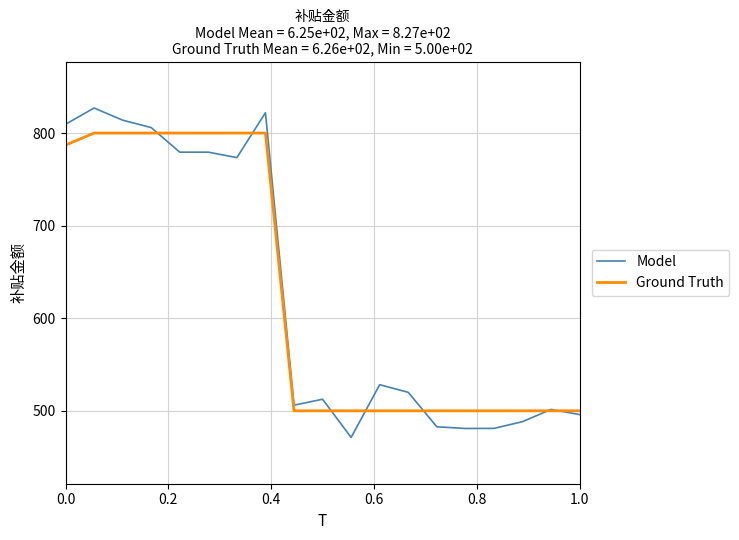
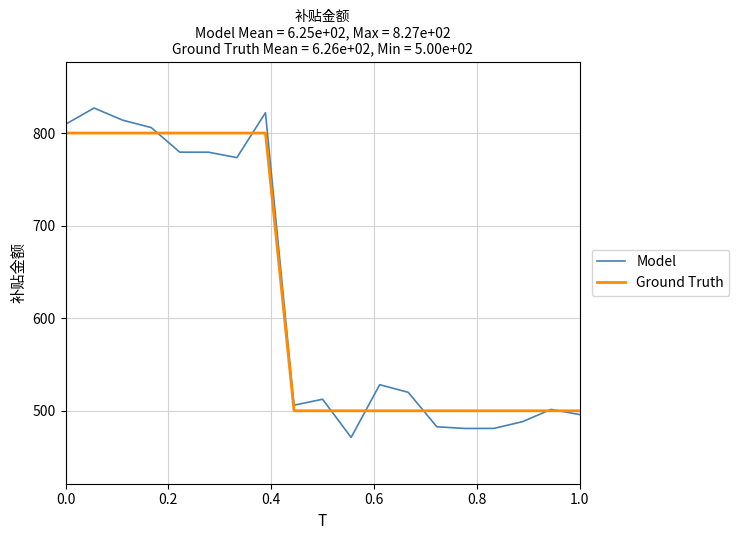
  {
    "Model": {
      "0.0": 810,
      "1.0": 500
    },
    "Ground Truth": {
-     "0.0": 790,
+     "0.0": 800,
      "1.0": 500
    }
  }
